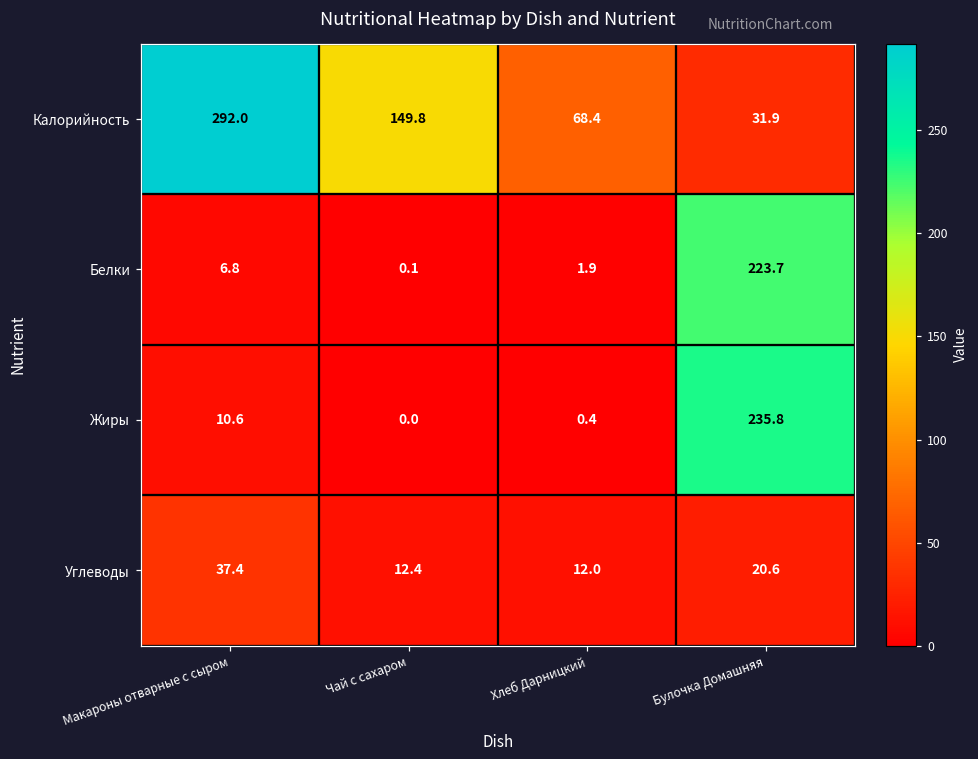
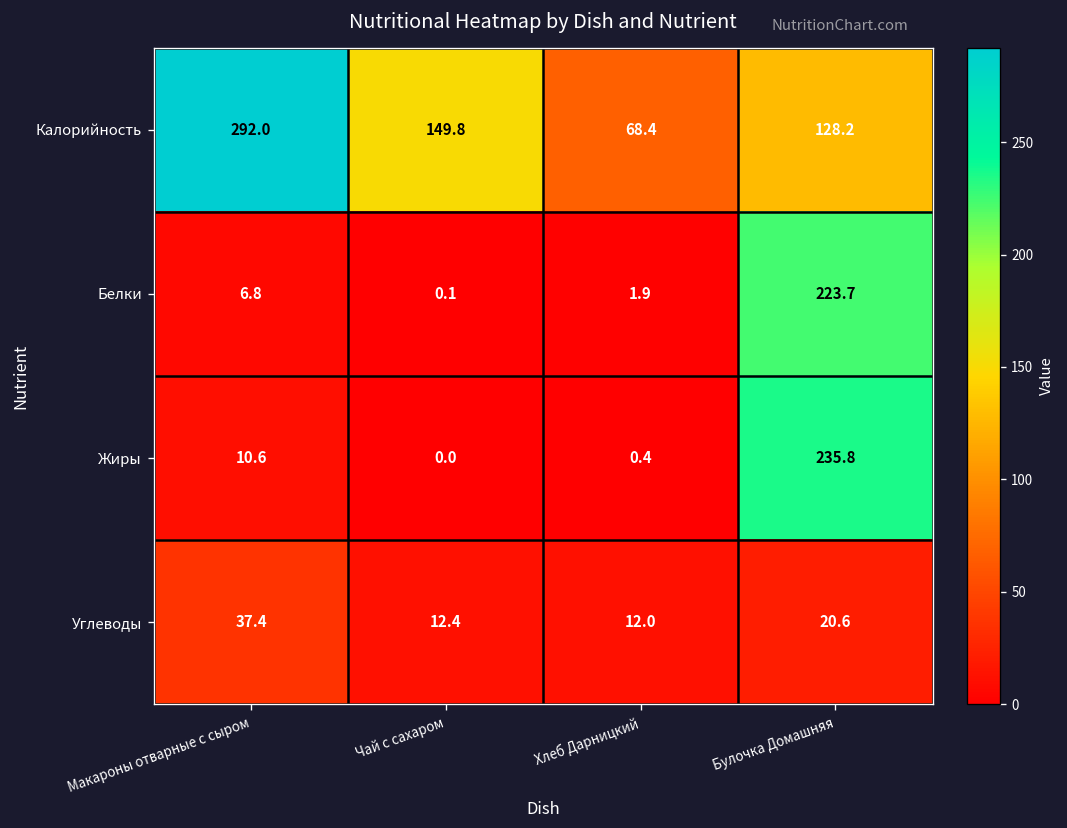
  {
    "Калорийность": {
      "Макароны отварные с сыром": 292.0,
      "Чай с сахаром": 149.8,
      "Хлеб Дарницкий": 68.4,
-     "Булочка Домашняя": 31.9
+     "Булочка Домашняя": 128.2
    },
    "Белки": {
      "Макароны отварные с сыром": 6.8,
      "Чай с сахаром": 0.1,
      "Хлеб Дарницкий": 1.9,
      "Булочка Домашняя": 223.7
    },
    "Жиры": {
      "Макароны отварные с сыром": 10.6,
      "Чай с сахаром": 0.0,
      "Хлеб Дарницкий": 0.4,
      "Булочка Домашняя": 235.8
    },
    "Углеводы": {
      "Макароны отварные с сыром": 37.4,
      "Чай с сахаром": 12.4,
      "Хлеб Дарницкий": 12.0,
      "Булочка Домашняя": 20.6
    }
  }
